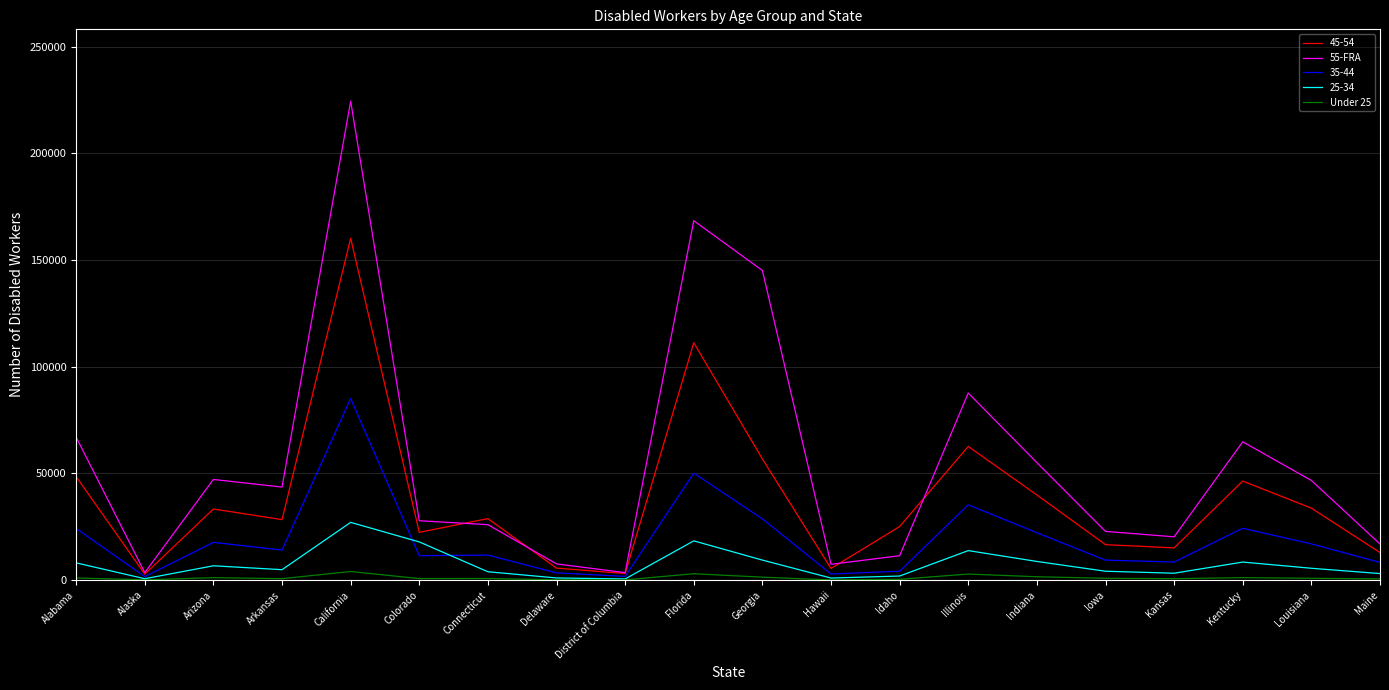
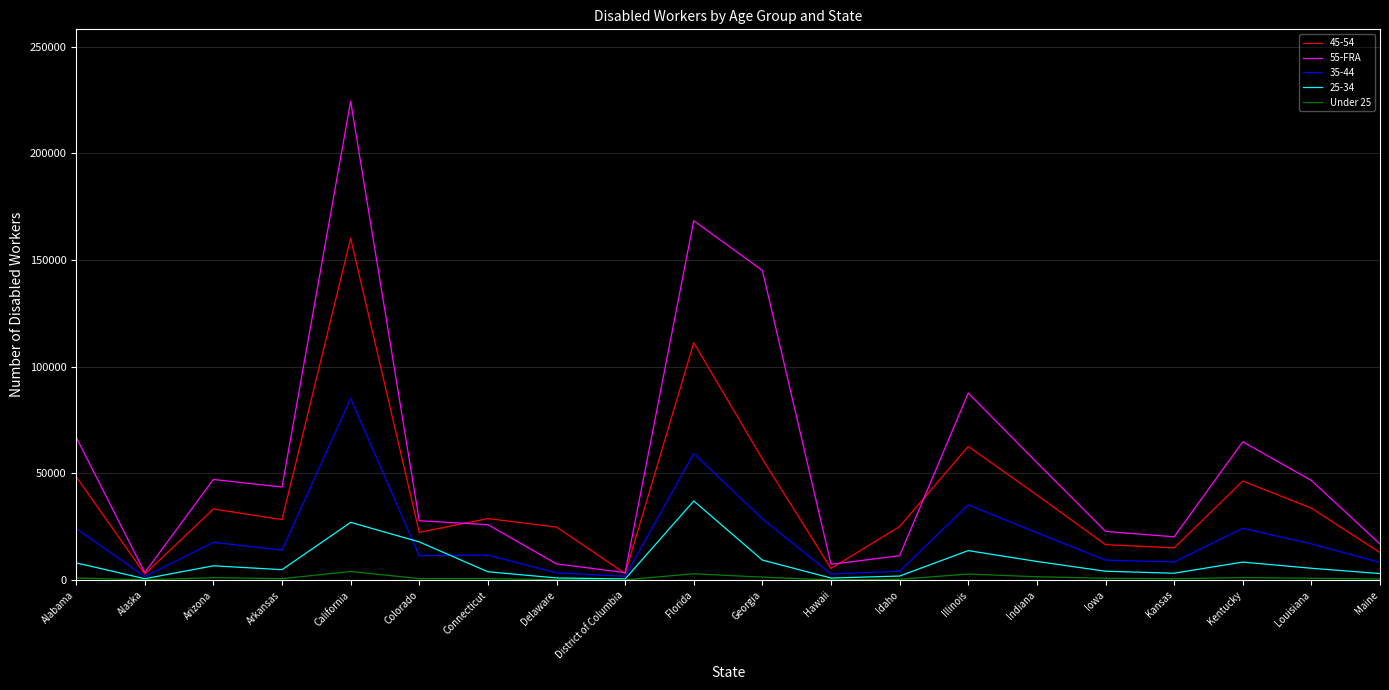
  {
    "45-54": {
      "Alabama": 48000,
      "Arizona": 33000,
      "Arkansas": 28000,
      "California": 160000,
      "Colorado": 22000,
      "Connecticut": 29000,
-     "Delaware": 6000,
+     "Delaware": 25000,
      "Florida": 111000,
      "Georgia": 57000,
      "Hawaii": 5000,
      "Idaho": 25000,
      "Illinois": 63000,
      "Indiana": 40000,
      "Iowa": 17000,
      "Kansas": 15000,
      "Kentucky": 46000,
      "Louisiana": 34000,
      "Maine": 13000
    },
    "55-FRA": {
      "Alabama": 67000,
      "Arizona": 47000,
      "Arkansas": 44000,
      "California": 224000,
      "Colorado": 28000,
      "Connecticut": 26000,
      "Delaware": 8000,
      "Florida": 168000,
      "Georgia": 145000,
      "Hawaii": 7000,
      "Idaho": 11000,
      "Illinois": 88000,
      "Indiana": 55000,
      "Iowa": 23000,
      "Kansas": 20000,
      "Kentucky": 65000,
      "Louisiana": 47000,
      "Maine": 17000
    },
    "35-44": {
      "Alabama": 24000,
      "Arizona": 18000,
      "Arkansas": 14000,
      "California": 85000,
      "Colorado": 11000,
      "Connecticut": 12000,
      "Delaware": 3000,
      "District of Columbia": 2000,
-     "Florida": 50000,
+     "Florida": 59000,
      "Georgia": 29000,
      "Hawaii": 3000,
      "Idaho": 4000,
      "Illinois": 35000,
      "Indiana": 22000,
      "Iowa": 9000,
      "Kansas": 8000,
      "Kentucky": 24000,
      "Louisiana": 17000,
      "Maine": 8000
    },
    "25-34": {
      "Alabama": 8000,
      "Arizona": 7000,
      "Arkansas": 5000,
      "California": 27000,
      "Colorado": 18000,
      "Connecticut": 4000,
-     "Florida": 18000,
+     "Florida": 37000,
      "Georgia": 9000,
      "Idaho": 2000,
      "Illinois": 14000,
      "Indiana": 9000,
      "Iowa": 4000,
      "Kansas": 3000,
      "Kentucky": 8000,
      "Louisiana": 6000,
      "Maine": 3000
    },
    "Under 25": {
      "Alabama": 1000,
      "Arizona": 1000,
      "Arkansas": 1000,
      "California": 4000,
      "Colorado": 1000,
      "Connecticut": 1000,
      "Florida": 3000,
      "Georgia": 1000,
      "Idaho": 0,
      "Illinois": 3000,
      "Indiana": 2000,
      "Iowa": 1000,
      "Kansas": 1000,
      "Kentucky": 1000,
      "Louisiana": 1000,
      "Maine": 1000
    }
  }
